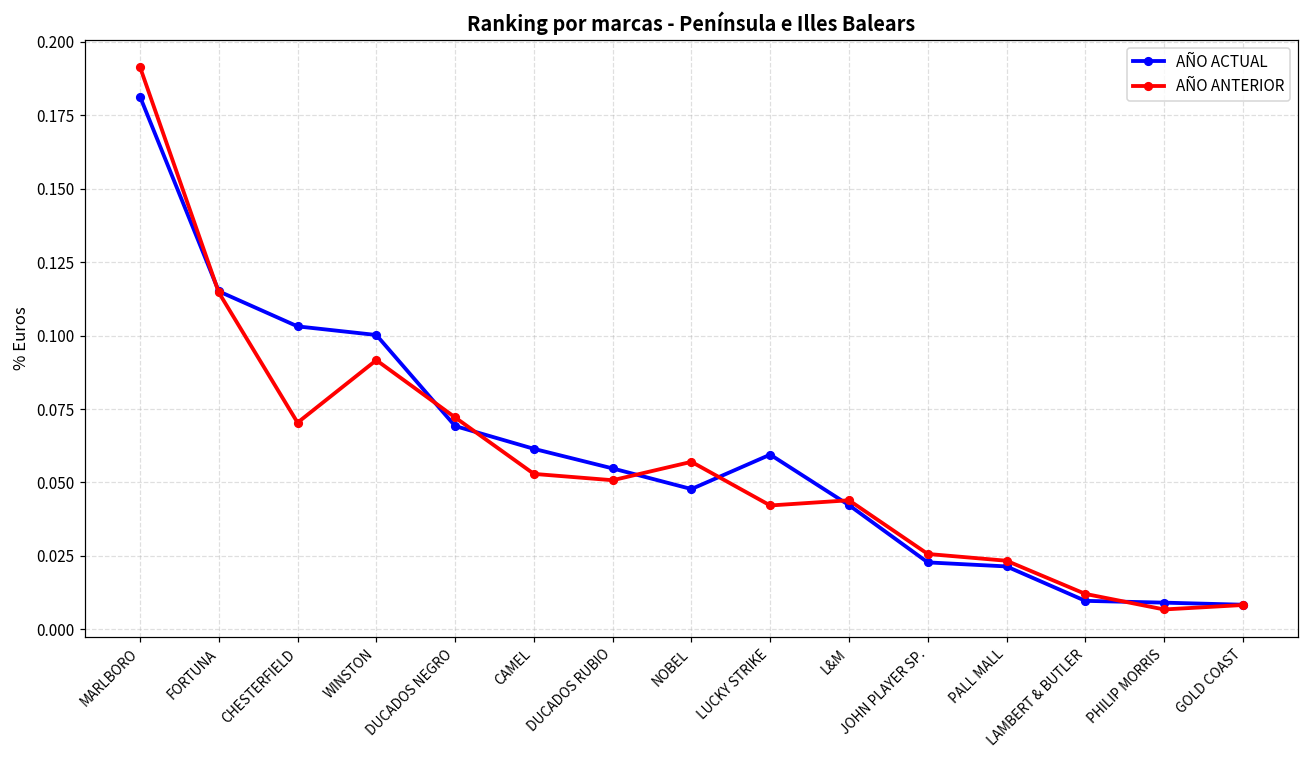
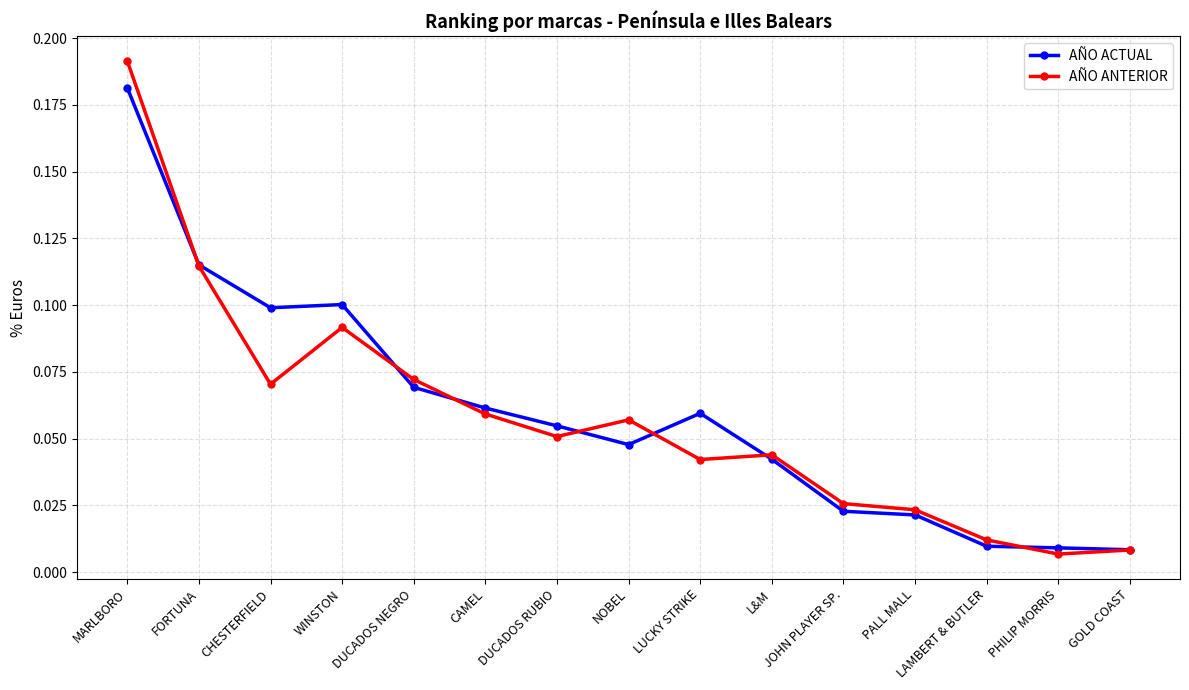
  {
    "AÑO ACTUAL": {
      "MARLBORO": 0.181,
-     "CHESTERFIELD": 0.103,
+     "CHESTERFIELD": 0.099,
      "WINSTON": 0.100,
      "DUCADOS NEGRO": 0.069,
      "CAMEL": 0.061,
      "DUCADOS RUBIO": 0.055,
      "NOBEL": 0.048,
      "LUCKY STRIKE": 0.059,
      "L&M": 0.042,
      "JOHN PLAYER SP.": 0.023,
      "PALL MALL": 0.021,
      "LAMBERT & BUTLER": 0.010,
      "PHILIP MORRIS": 0.009
    },
    "AÑO ANTERIOR": {
      "MARLBORO": 0.191,
      "CHESTERFIELD": 0.070,
      "WINSTON": 0.092,
      "DUCADOS NEGRO": 0.072,
-     "CAMEL": 0.053,
+     "CAMEL": 0.059,
      "DUCADOS RUBIO": 0.051,
      "NOBEL": 0.057,
      "LUCKY STRIKE": 0.042,
      "L&M": 0.044,
      "JOHN PLAYER SP.": 0.026,
      "PALL MALL": 0.023,
      "LAMBERT & BUTLER": 0.012,
      "PHILIP MORRIS": 0.007
    }
  }
